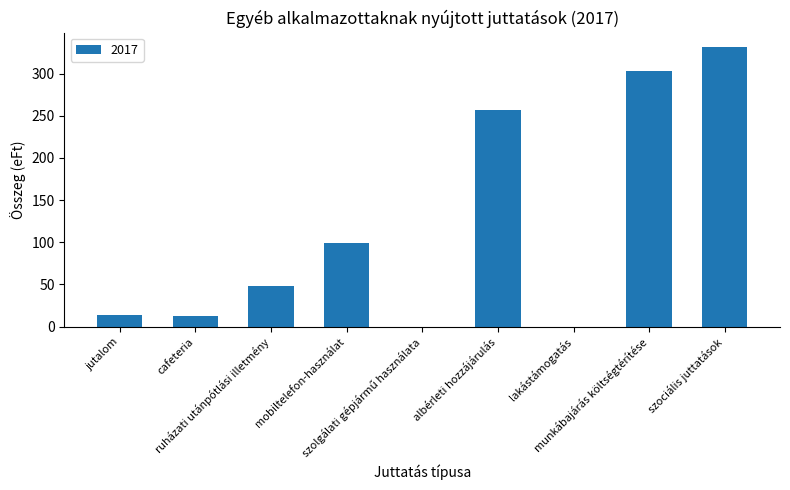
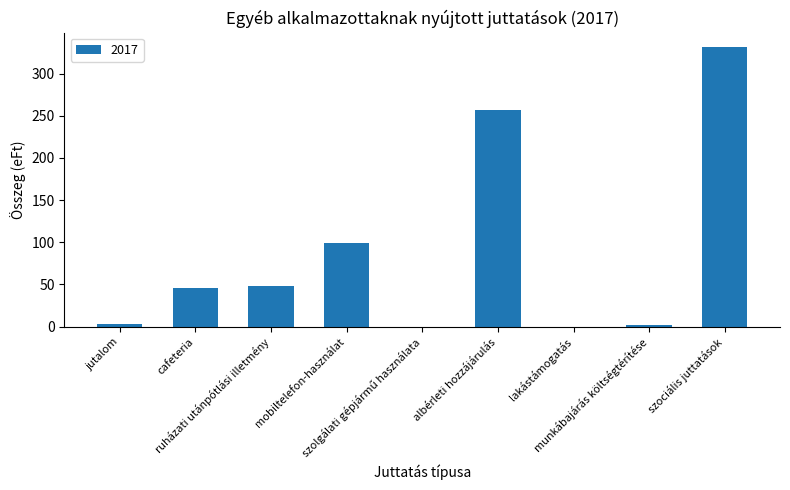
  {
-   "jutalom": 10,
-   "cafeteria": 10,
+   "jutalom": 0,
+   "cafeteria": 50,
    "ruházati utánpótlási illetmény": 50,
    "mobiltelefon-használat": 100,
    "szolgálati gépjármű használata": 0,
    "albérleti hozzájárulás": 260,
    "lakástámogatás": 0,
-   "munkábajárás költségtérítése": 300,
+   "munkábajárás költségtérítése": 0,
    "szociális juttatások": 330
  }
